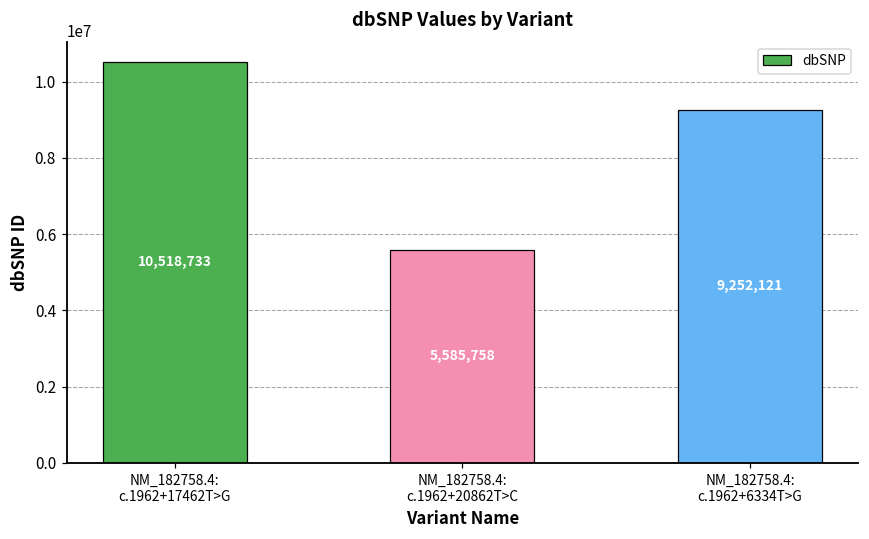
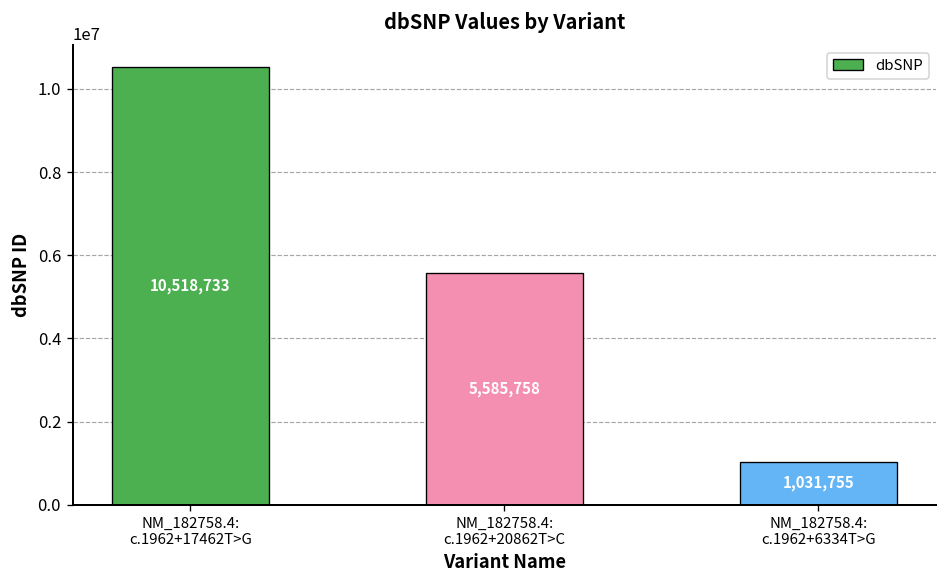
  {
    "NM_182758.4: c.1962+17462T>G": "10,518,733",
    "NM_182758.4: c.1962+20862T>C": "5,585,758",
-   "NM_182758.4: c.1962+6334T>G": "9,252,121"
+   "NM_182758.4: c.1962+6334T>G": "1,031,755"
  }
